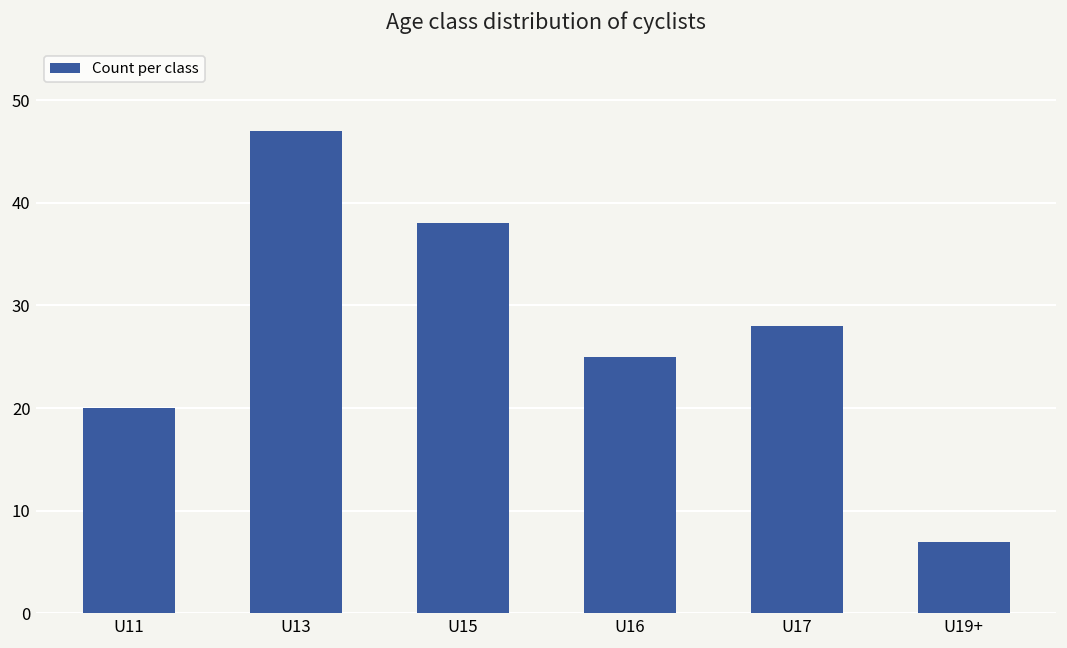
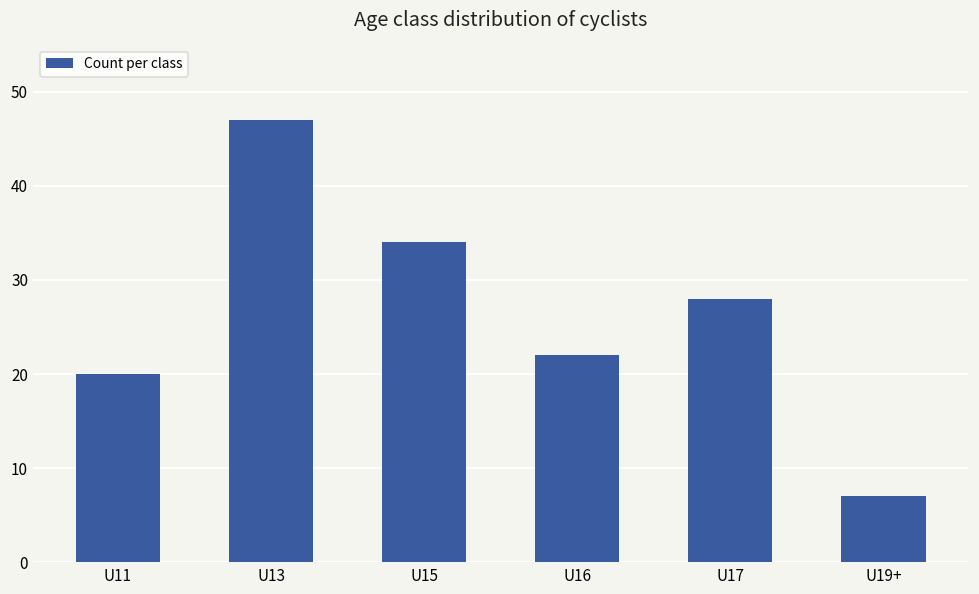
  {
    "U11": 20,
    "U13": 47,
-   "U15": 38,
-   "U16": 25,
+   "U15": 34,
+   "U16": 22,
    "U17": 28,
    "U19+": 7
  }
